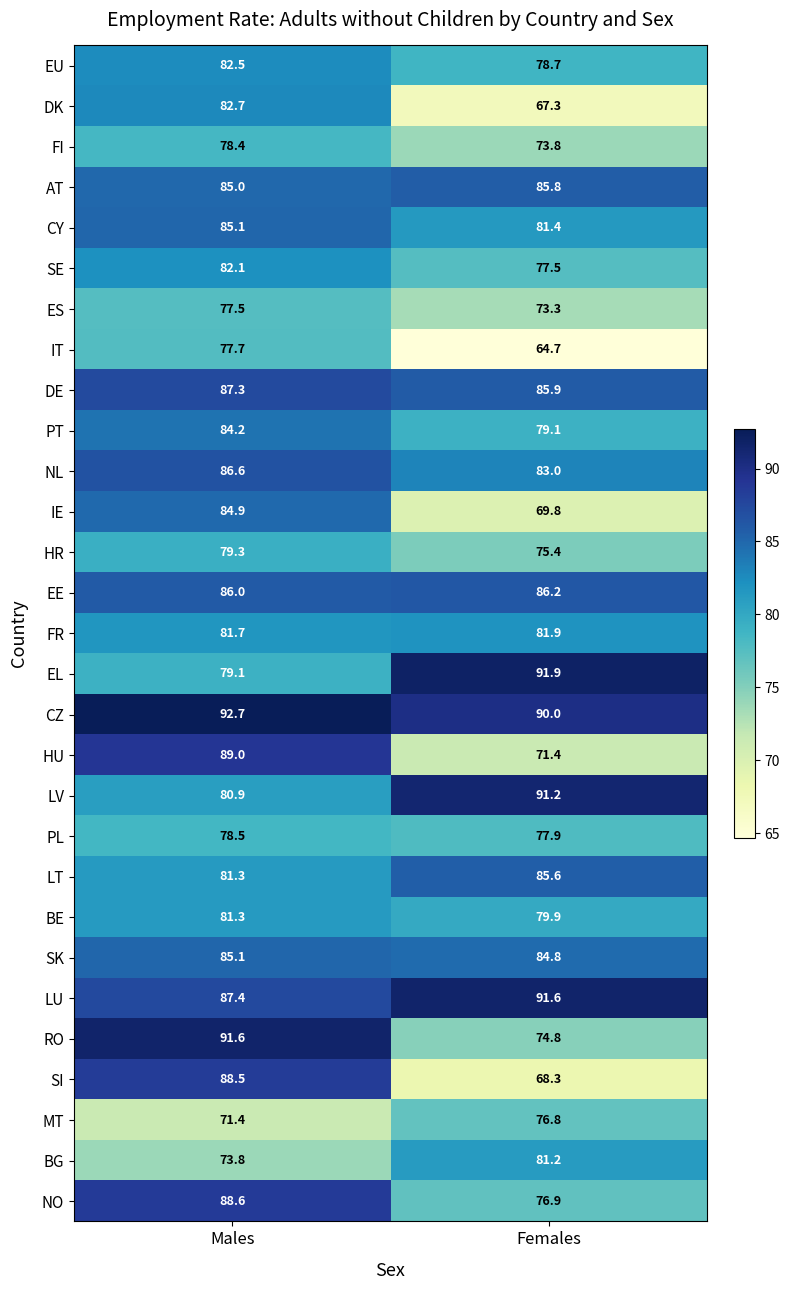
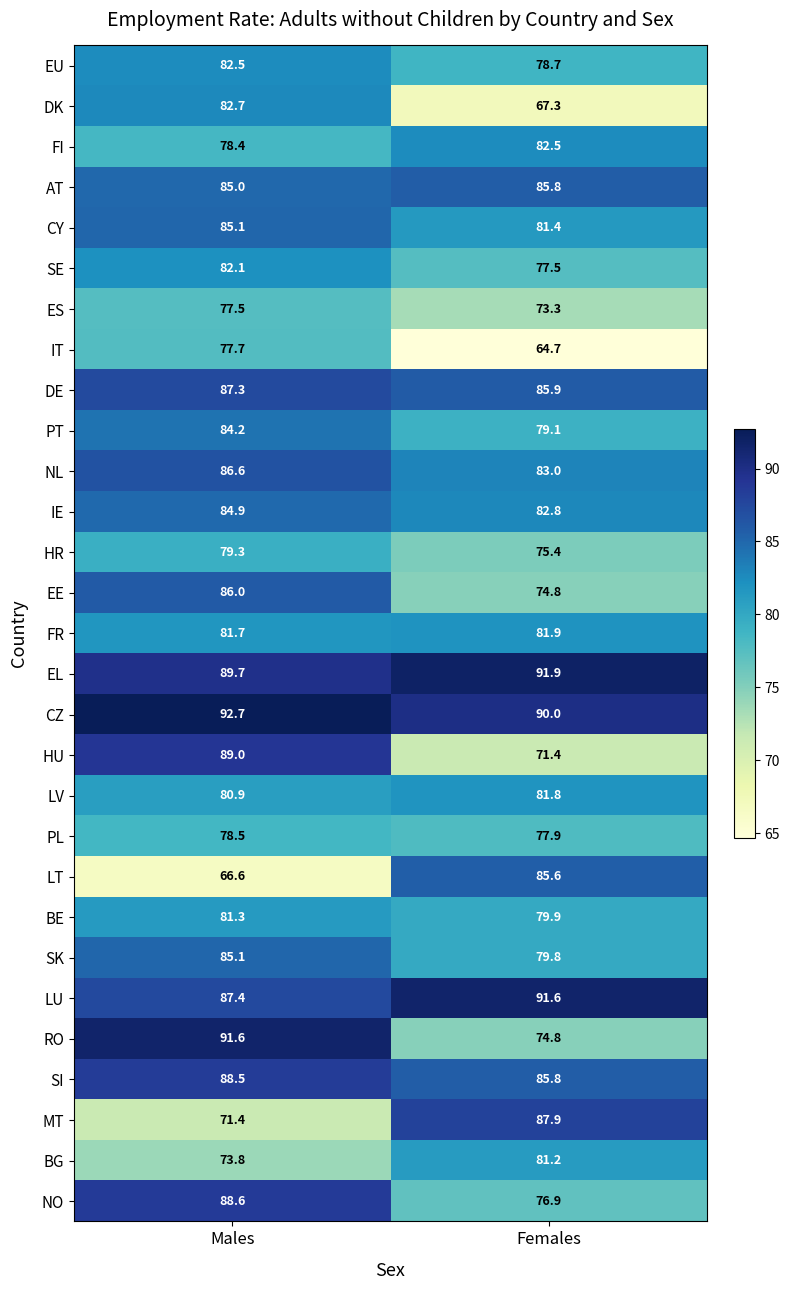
  {
    "EU": {
      "Males": 82.5,
      "Females": 78.7
    },
    "DK": {
      "Males": 82.7,
      "Females": 67.3
    },
    "FI": {
      "Males": 78.4,
-     "Females": 73.8
+     "Females": 82.5
    },
    "AT": {
      "Males": 85.0,
      "Females": 85.8
    },
    "CY": {
      "Males": 85.1,
      "Females": 81.4
    },
    "SE": {
      "Males": 82.1,
      "Females": 77.5
    },
    "ES": {
      "Males": 77.5,
      "Females": 73.3
    },
    "IT": {
      "Males": 77.7,
      "Females": 64.7
    },
    "DE": {
      "Males": 87.3,
      "Females": 85.9
    },
    "PT": {
      "Males": 84.2,
      "Females": 79.1
    },
    "NL": {
      "Males": 86.6,
      "Females": 83.0
    },
    "IE": {
      "Males": 84.9,
-     "Females": 69.8
+     "Females": 82.8
    },
    "HR": {
      "Males": 79.3,
      "Females": 75.4
    },
    "EE": {
      "Males": 86.0,
-     "Females": 86.2
+     "Females": 74.8
    },
    "FR": {
      "Males": 81.7,
      "Females": 81.9
    },
    "EL": {
-     "Males": 79.1,
+     "Males": 89.7,
      "Females": 91.9
    },
    "CZ": {
      "Males": 92.7,
      "Females": 90.0
    },
    "HU": {
      "Males": 89.0,
      "Females": 71.4
    },
    "LV": {
      "Males": 80.9,
-     "Females": 91.2
+     "Females": 81.8
    },
    "PL": {
      "Males": 78.5,
      "Females": 77.9
    },
    "LT": {
-     "Males": 81.3,
+     "Males": 66.6,
      "Females": 85.6
    },
    "BE": {
      "Males": 81.3,
      "Females": 79.9
    },
    "SK": {
      "Males": 85.1,
-     "Females": 84.8
+     "Females": 79.8
    },
    "LU": {
      "Males": 87.4,
      "Females": 91.6
    },
    "RO": {
      "Males": 91.6,
      "Females": 74.8
    },
    "SI": {
      "Males": 88.5,
-     "Females": 68.3
+     "Females": 85.8
    },
    "MT": {
      "Males": 71.4,
-     "Females": 76.8
+     "Females": 87.9
    },
    "BG": {
      "Males": 73.8,
      "Females": 81.2
    },
    "NO": {
      "Males": 88.6,
      "Females": 76.9
    }
  }
